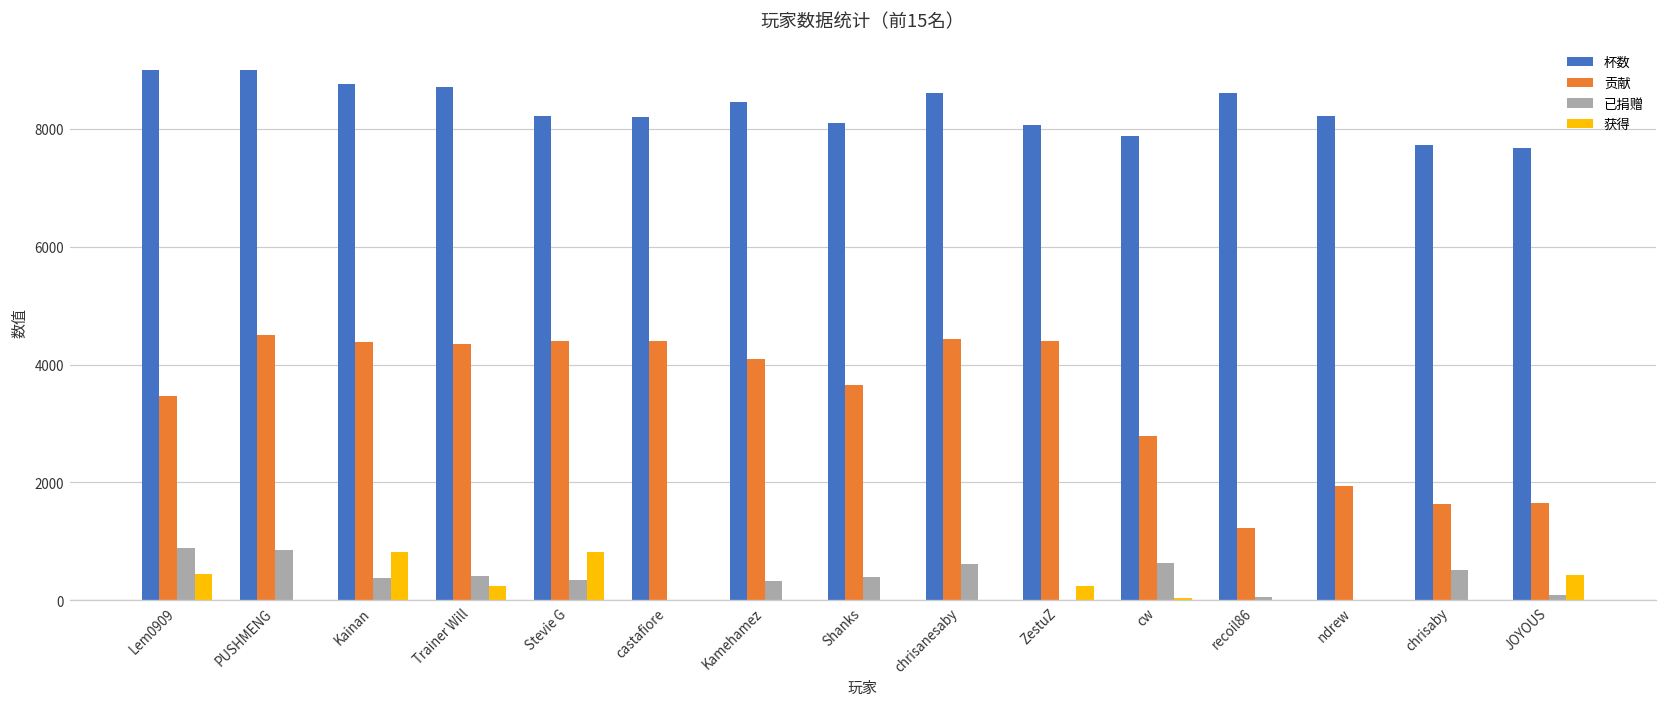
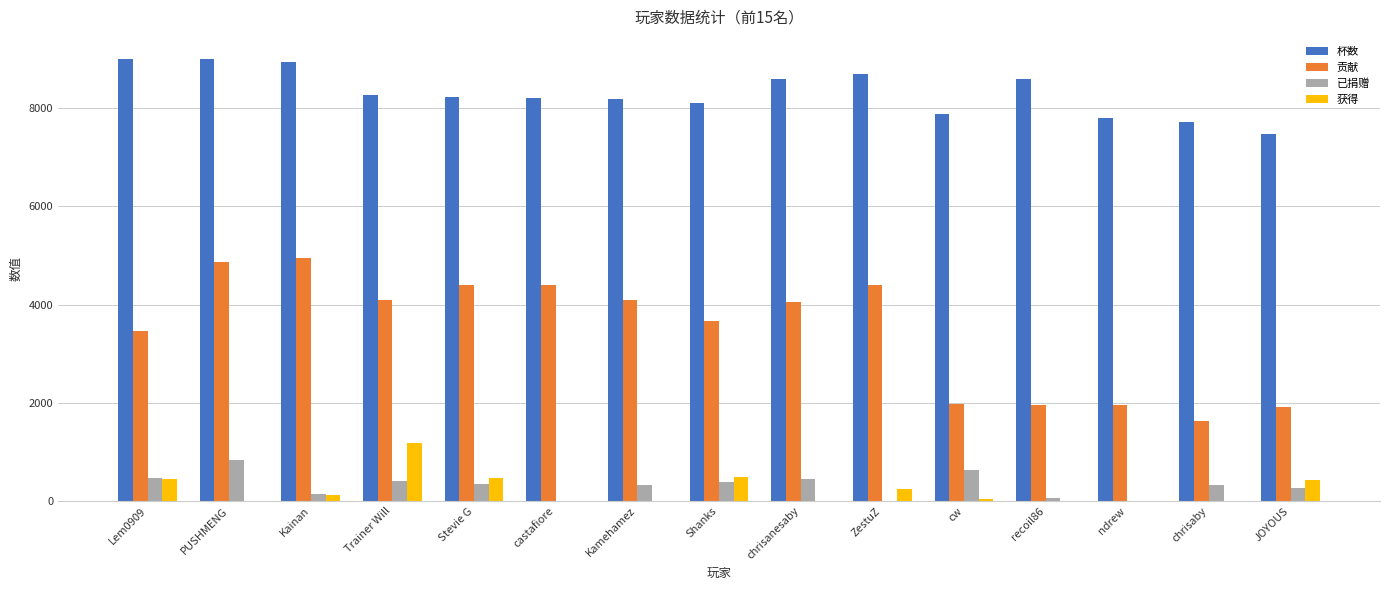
  {
    "杯数": {
      "Lem0909": 9000,
      "PUSHMENG": 9000,
-     "Kainan": 8800,
-     "Trainer Will": 8700,
+     "Kainan": 8900,
+     "Trainer Will": 8300,
      "Stevie G": 8200,
      "castafiore": 8200,
-     "Kamehamez": 8500,
+     "Kamehamez": 8200,
      "Shanks": 8100,
      "chrisanesaby": 8600,
-     "ZestuZ": 8100,
+     "ZestuZ": 8700,
      "cw": 7900,
      "recoil86": 8600,
-     "ndrew": 8200,
+     "ndrew": 7800,
      "chrisaby": 7700,
-     "JOYOUS": 7700
+     "JOYOUS": 7500
    },
    "贡献": {
      "Lem0909": 3500,
-     "PUSHMENG": 4500,
-     "Kainan": 4400,
-     "Trainer Will": 4400,
+     "PUSHMENG": 4900,
+     "Kainan": 4900,
+     "Trainer Will": 4100,
      "Stevie G": 4400,
      "castafiore": 4400,
      "Kamehamez": 4100,
      "Shanks": 3700,
-     "chrisanesaby": 4400,
+     "chrisanesaby": 4000,
      "ZestuZ": 4400,
-     "cw": 2800,
-     "recoil86": 1200,
+     "cw": 2000,
+     "recoil86": 2000,
      "ndrew": 1900,
      "chrisaby": 1600,
-     "JOYOUS": 1600
+     "JOYOUS": 1900
    },
    "已捐赠": {
-     "Lem0909": 900,
+     "Lem0909": 500,
      "PUSHMENG": 800,
-     "Kainan": 400,
+     "Kainan": 100,
      "Trainer Will": 400,
      "Stevie G": 300,
      "castafiore": 0,
      "Kamehamez": 300,
      "Shanks": 400,
-     "chrisanesaby": 600,
+     "chrisanesaby": 400,
      "ZestuZ": 0,
      "cw": 600,
      "recoil86": 100,
      "ndrew": 0,
-     "chrisaby": 500,
-     "JOYOUS": 100
+     "chrisaby": 300,
+     "JOYOUS": 300
    },
    "获得": {
      "Lem0909": 400,
      "PUSHMENG": 0,
-     "Kainan": 800,
-     "Trainer Will": 200,
-     "Stevie G": 800,
+     "Kainan": 100,
+     "Trainer Will": 1200,
+     "Stevie G": 500,
      "castafiore": 0,
      "Kamehamez": 0,
-     "Shanks": 0,
+     "Shanks": 500,
      "chrisanesaby": 0,
      "ZestuZ": 300,
      "recoil86": 0,
      "ndrew": 0,
      "chrisaby": 0,
      "JOYOUS": 400
    }
  }
